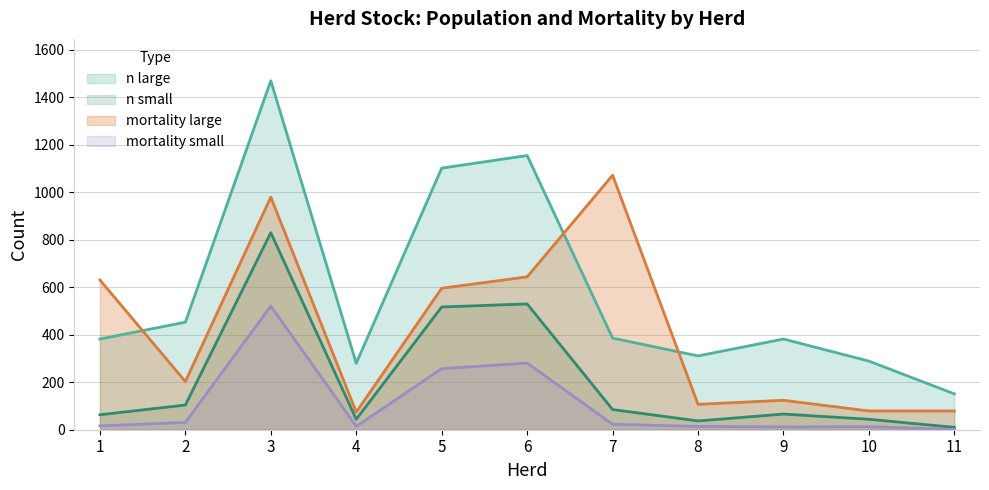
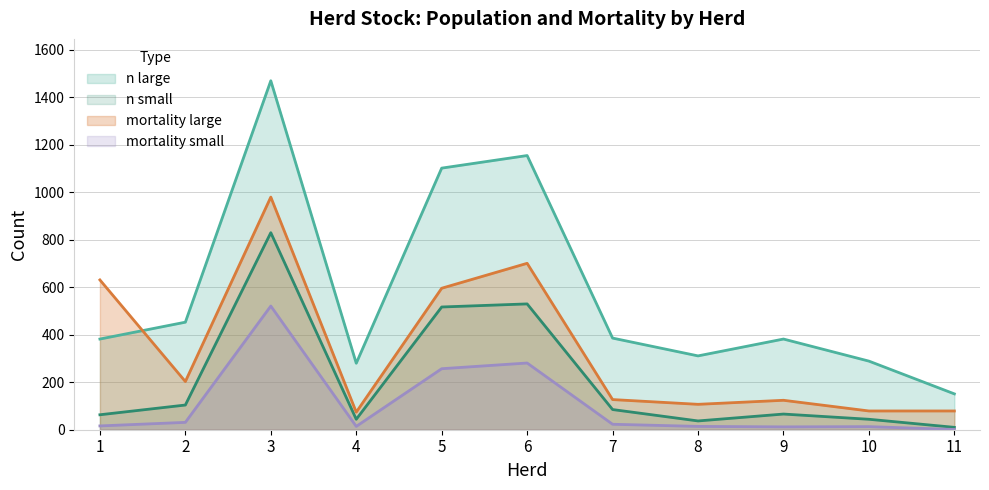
  {
    "mortality large": {
      "1": 630,
      "2": 200,
      "3": 980,
      "4": 70,
      "5": 600,
-     "6": 640,
-     "7": 1070,
+     "6": 700,
+     "7": 130,
      "8": 110,
      "9": 120,
      "10": 80,
      "11": 80
    }
  }
